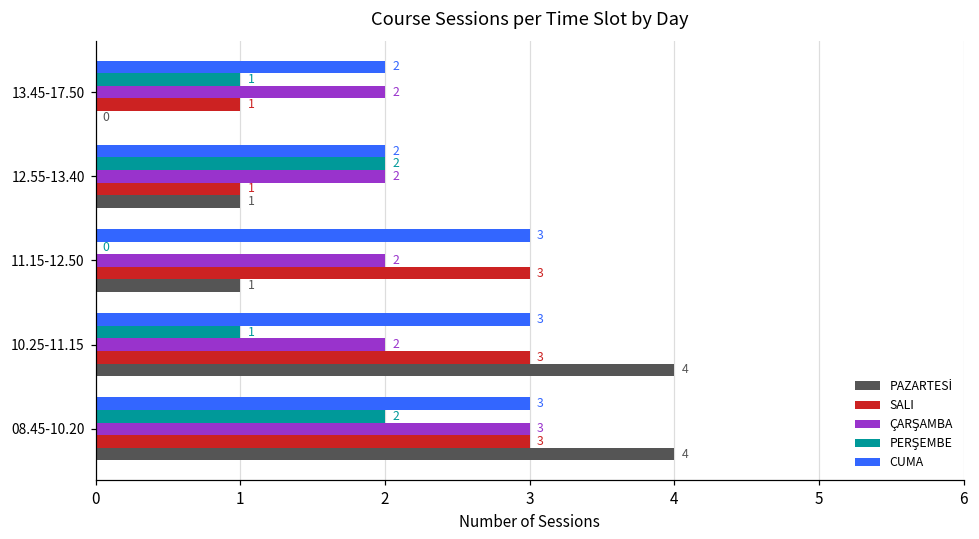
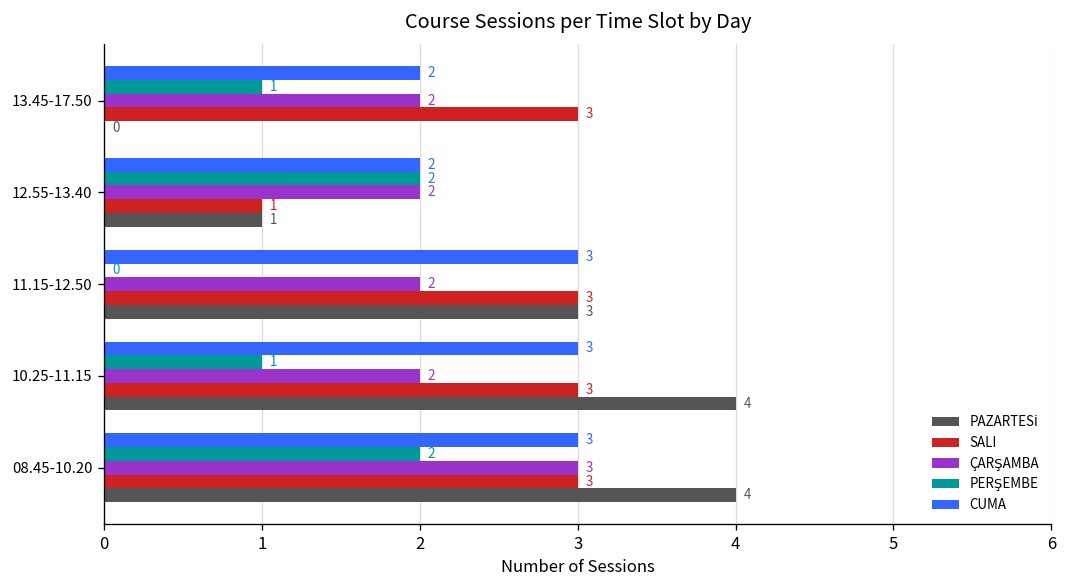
  {
    "PAZARTESİ": {
      "13.45-17.50": 0,
      "12.55-13.40": 1,
-     "11.15-12.50": 1,
+     "11.15-12.50": 3,
      "10.25-11.15": 4,
      "08.45-10.20": 4
    },
    "SALI": {
-     "13.45-17.50": 1,
+     "13.45-17.50": 3,
      "12.55-13.40": 1,
      "11.15-12.50": 3,
      "10.25-11.15": 3,
      "08.45-10.20": 3
    },
    "ÇARŞAMBA": {
      "13.45-17.50": 2,
      "12.55-13.40": 2,
      "11.15-12.50": 2,
      "10.25-11.15": 2,
      "08.45-10.20": 3
    },
    "PERŞEMBE": {
      "13.45-17.50": 1,
      "12.55-13.40": 2,
      "11.15-12.50": 0,
      "10.25-11.15": 1,
      "08.45-10.20": 2
    },
    "CUMA": {
      "13.45-17.50": 2,
      "12.55-13.40": 2,
      "11.15-12.50": 3,
      "10.25-11.15": 3,
      "08.45-10.20": 3
    }
  }
